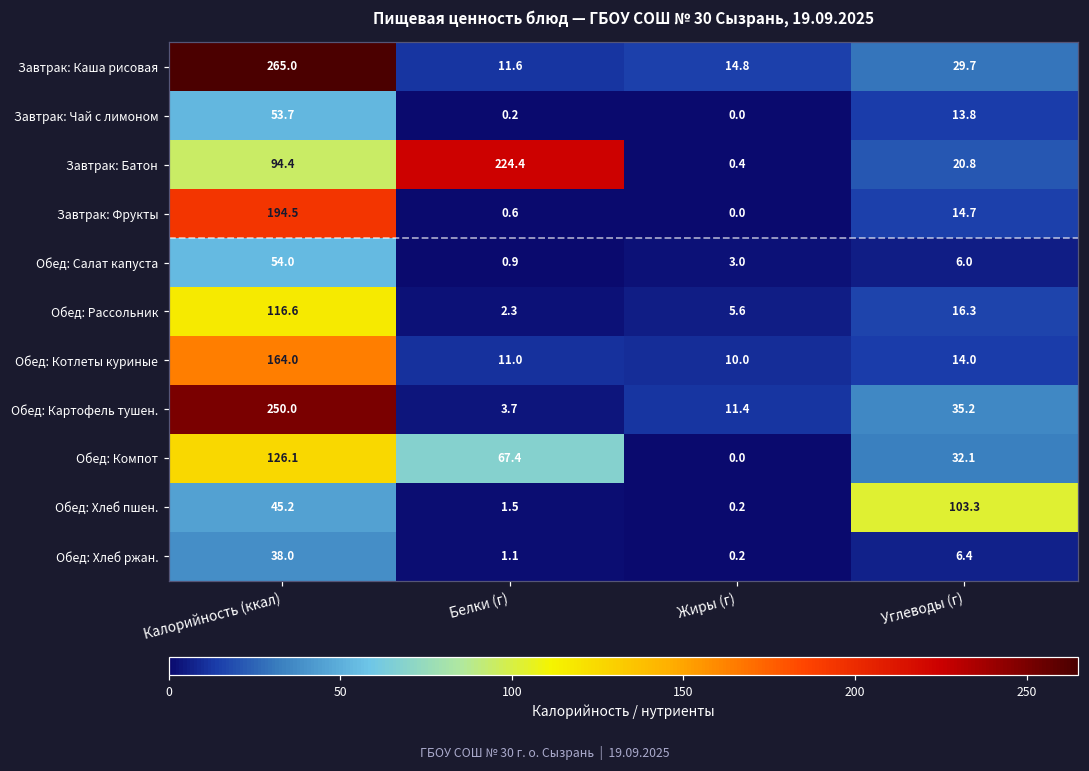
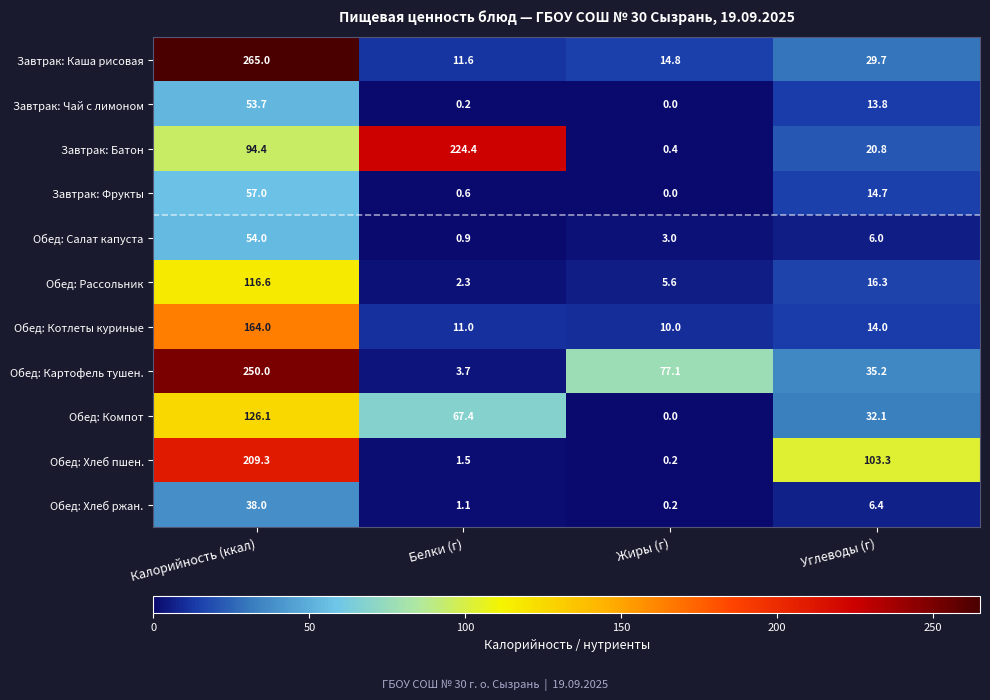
  {
    "Завтрак: Каша рисовая": {
      "Калорийность (ккал)": 265.0,
      "Белки (г)": 11.6,
      "Жиры (г)": 14.8,
      "Углеводы (г)": 29.7
    },
    "Завтрак: Чай с лимоном": {
      "Калорийность (ккал)": 53.7,
      "Белки (г)": 0.2,
      "Жиры (г)": 0.0,
      "Углеводы (г)": 13.8
    },
    "Завтрак: Батон": {
      "Калорийность (ккал)": 94.4,
      "Белки (г)": 224.4,
      "Жиры (г)": 0.4,
      "Углеводы (г)": 20.8
    },
    "Завтрак: Фрукты": {
-     "Калорийность (ккал)": 194.5,
+     "Калорийность (ккал)": 57.0,
      "Белки (г)": 0.6,
      "Жиры (г)": 0.0,
      "Углеводы (г)": 14.7
    },
    "Обед: Салат капуста": {
      "Калорийность (ккал)": 54.0,
      "Белки (г)": 0.9,
      "Жиры (г)": 3.0,
      "Углеводы (г)": 6.0
    },
    "Обед: Рассольник": {
      "Калорийность (ккал)": 116.6,
      "Белки (г)": 2.3,
      "Жиры (г)": 5.6,
      "Углеводы (г)": 16.3
    },
    "Обед: Котлеты куриные": {
      "Калорийность (ккал)": 164.0,
      "Белки (г)": 11.0,
      "Жиры (г)": 10.0,
      "Углеводы (г)": 14.0
    },
    "Обед: Картофель тушен.": {
      "Калорийность (ккал)": 250.0,
      "Белки (г)": 3.7,
-     "Жиры (г)": 11.4,
+     "Жиры (г)": 77.1,
      "Углеводы (г)": 35.2
    },
    "Обед: Компот": {
      "Калорийность (ккал)": 126.1,
      "Белки (г)": 67.4,
      "Жиры (г)": 0.0,
      "Углеводы (г)": 32.1
    },
    "Обед: Хлеб пшен.": {
-     "Калорийность (ккал)": 45.2,
+     "Калорийность (ккал)": 209.3,
      "Белки (г)": 1.5,
      "Жиры (г)": 0.2,
      "Углеводы (г)": 103.3
    },
    "Обед: Хлеб ржан.": {
      "Калорийность (ккал)": 38.0,
      "Белки (г)": 1.1,
      "Жиры (г)": 0.2,
      "Углеводы (г)": 6.4
    }
  }
